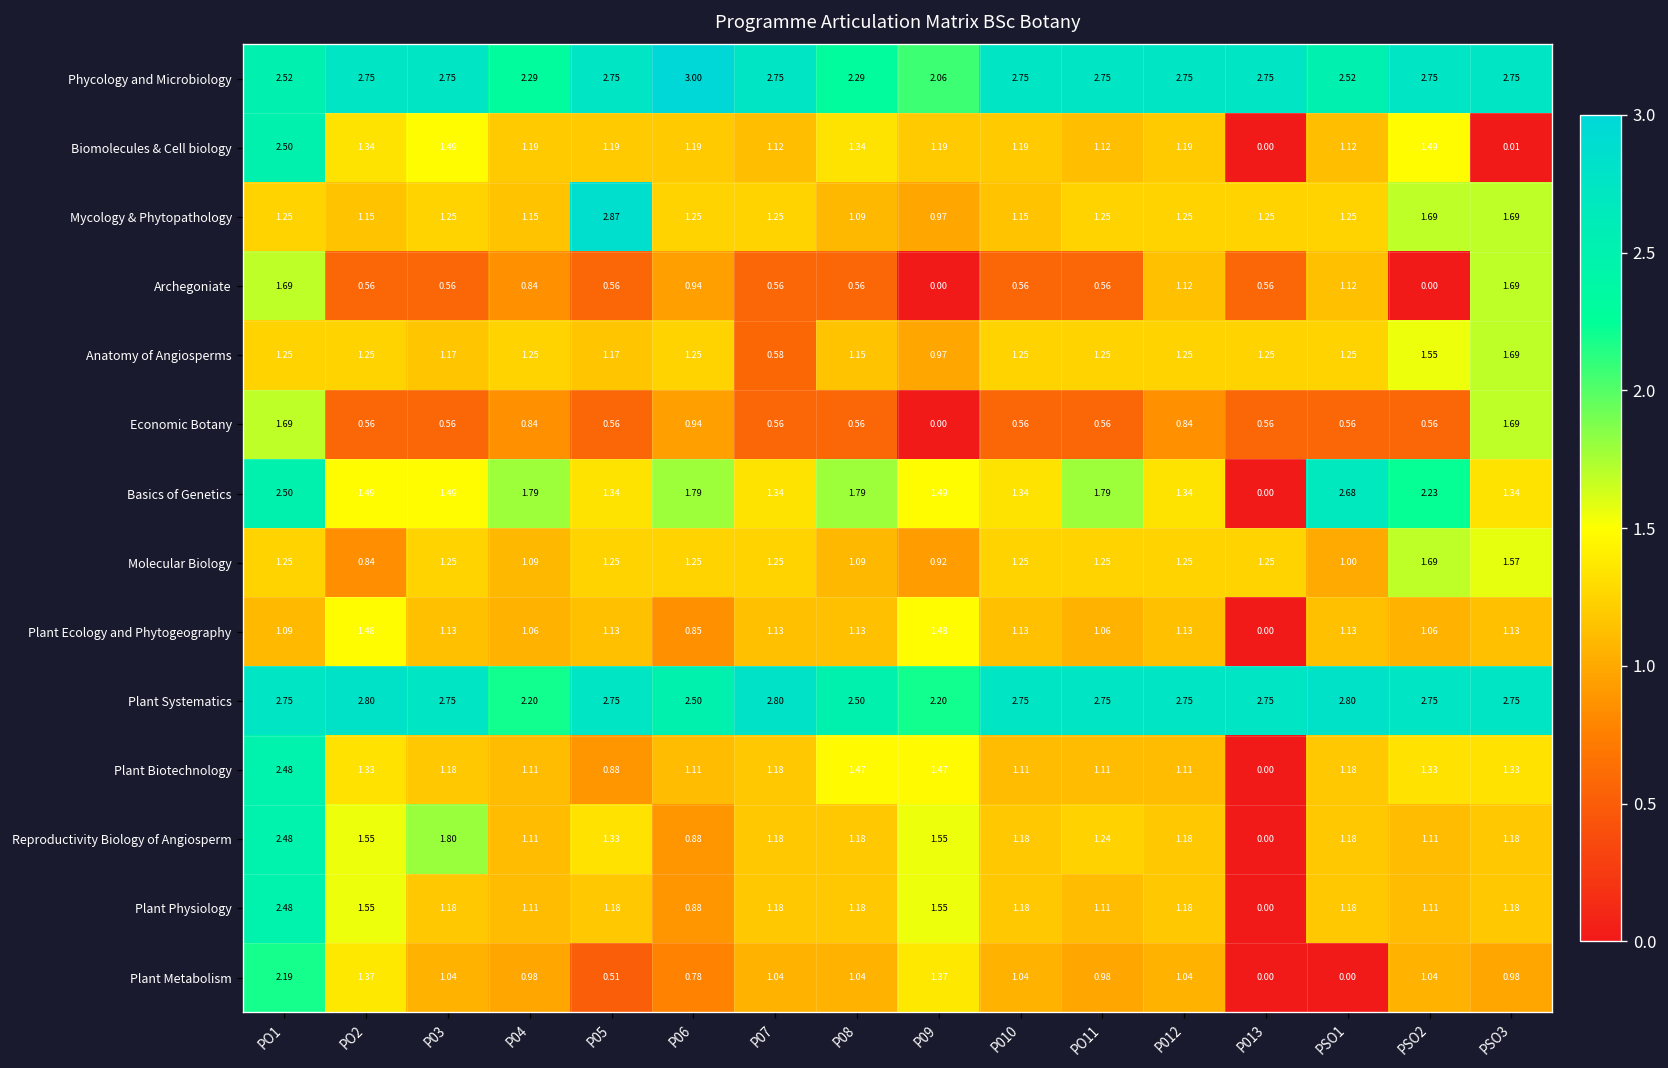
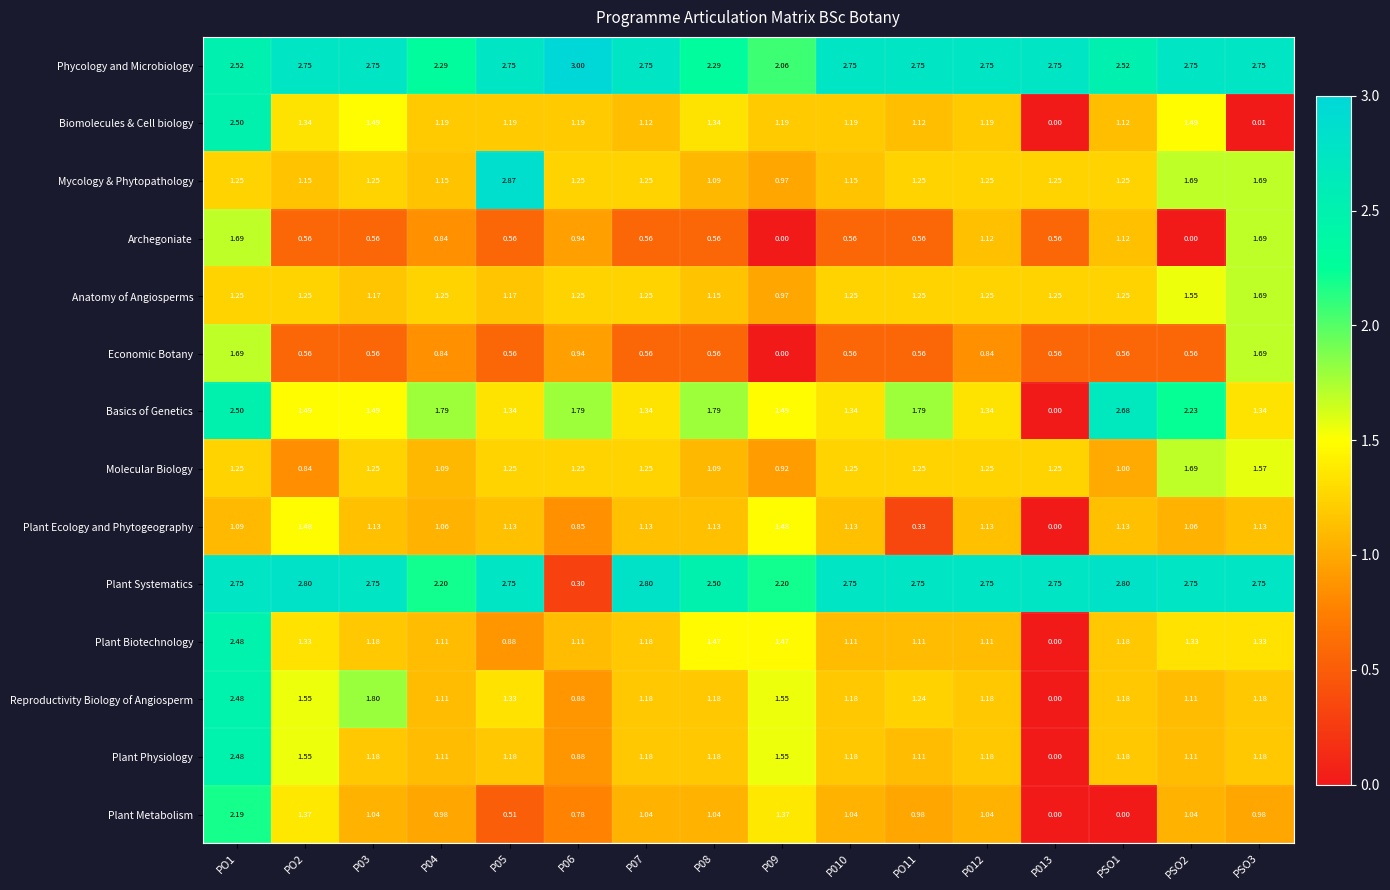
  {
    "Anatomy of Angiosperms": {
      "PO1": 1.25,
      "PO2": 1.25,
      "P03": 1.17,
      "P04": 1.25,
      "P05": 1.17,
      "P06": 1.25,
-     "P07": 0.58,
+     "P07": 1.25,
      "P08": 1.15,
      "P09": 0.97,
      "P010": 1.25,
      "PO11": 1.25,
      "P012": 1.25,
      "P013": 1.25,
      "PSO1": 1.25,
      "PSO2": 1.55,
      "PSO3": 1.69
    },
    "Plant Ecology and Phytogeography": {
      "PO1": 1.09,
      "PO2": 1.48,
      "P03": 1.13,
      "P04": 1.06,
      "P05": 1.13,
      "P06": 0.85,
      "P07": 1.13,
      "P08": 1.13,
      "P09": 1.48,
      "P010": 1.13,
-     "PO11": 1.06,
+     "PO11": 0.33,
      "P012": 1.13,
      "P013": 0.00,
      "PSO1": 1.13,
      "PSO2": 1.06,
      "PSO3": 1.13
    },
    "Plant Systematics": {
      "PO1": 2.75,
      "PO2": 2.80,
      "P03": 2.75,
      "P04": 2.20,
      "P05": 2.75,
-     "P06": 2.50,
+     "P06": 0.30,
      "P07": 2.80,
      "P08": 2.50,
      "P09": 2.20,
      "P010": 2.75,
      "PO11": 2.75,
      "P012": 2.75,
      "P013": 2.75,
      "PSO1": 2.80,
      "PSO2": 2.75,
      "PSO3": 2.75
    }
  }
